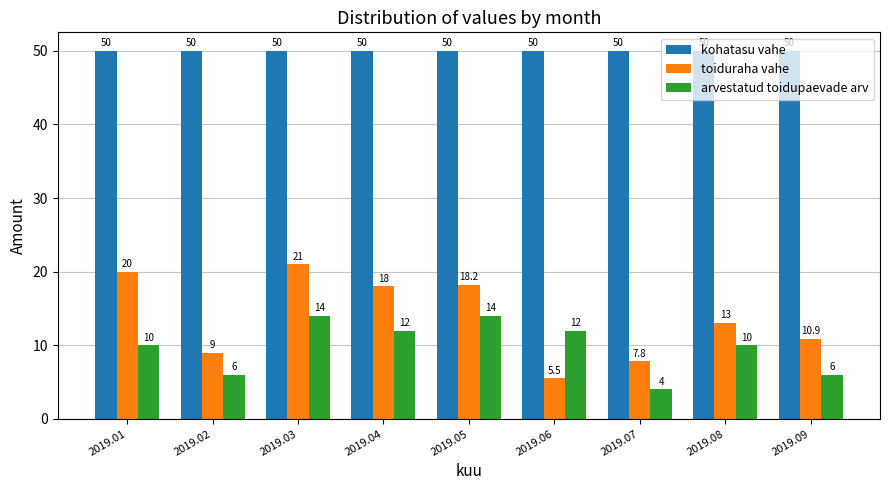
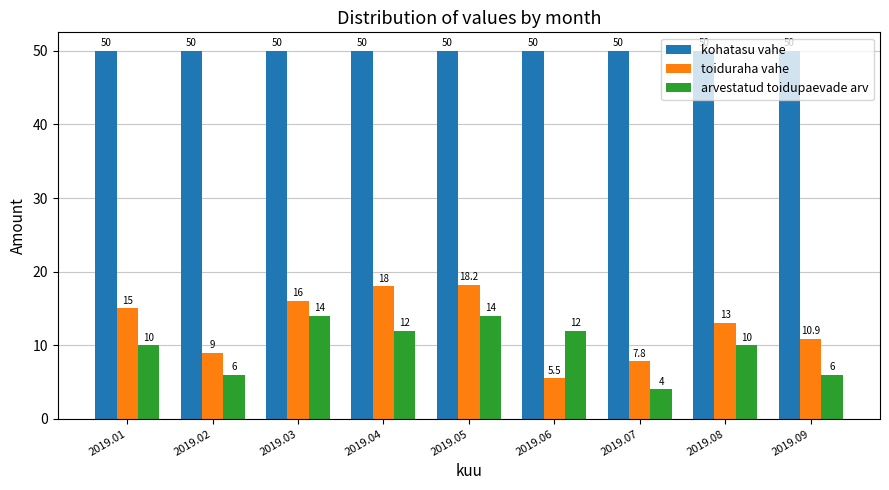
  {
    "kohatasu vahe": {
      "2019.01": 50,
      "2019.02": 50,
      "2019.03": 50,
      "2019.04": 50,
      "2019.05": 50,
      "2019.06": 50,
      "2019.07": 50
    },
    "toiduraha vahe": {
-     "2019.01": 20,
+     "2019.01": 15,
      "2019.02": 9,
-     "2019.03": 21,
+     "2019.03": 16,
      "2019.04": 18,
      "2019.05": 18.2,
      "2019.06": 5.5,
      "2019.07": 7.8,
      "2019.08": 13,
      "2019.09": 10.9
    },
    "arvestatud toidupaevade arv": {
      "2019.01": 10,
      "2019.02": 6,
      "2019.03": 14,
      "2019.04": 12,
      "2019.05": 14,
      "2019.06": 12,
      "2019.07": 4,
      "2019.08": 10,
      "2019.09": 6
    }
  }
